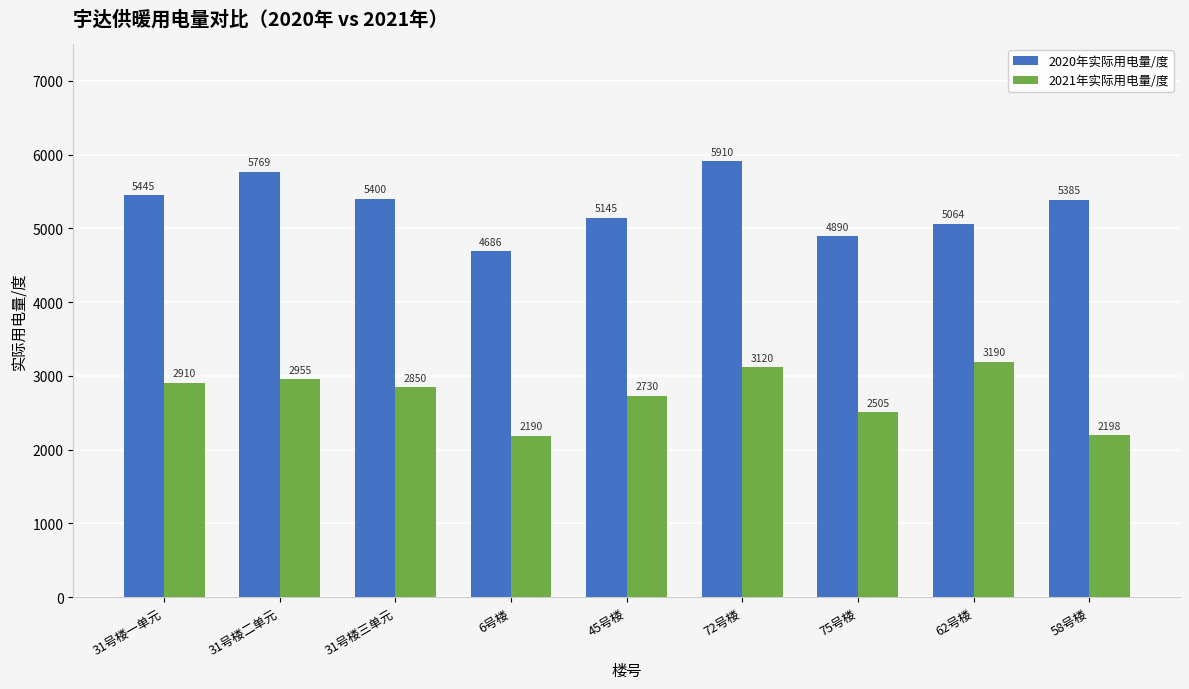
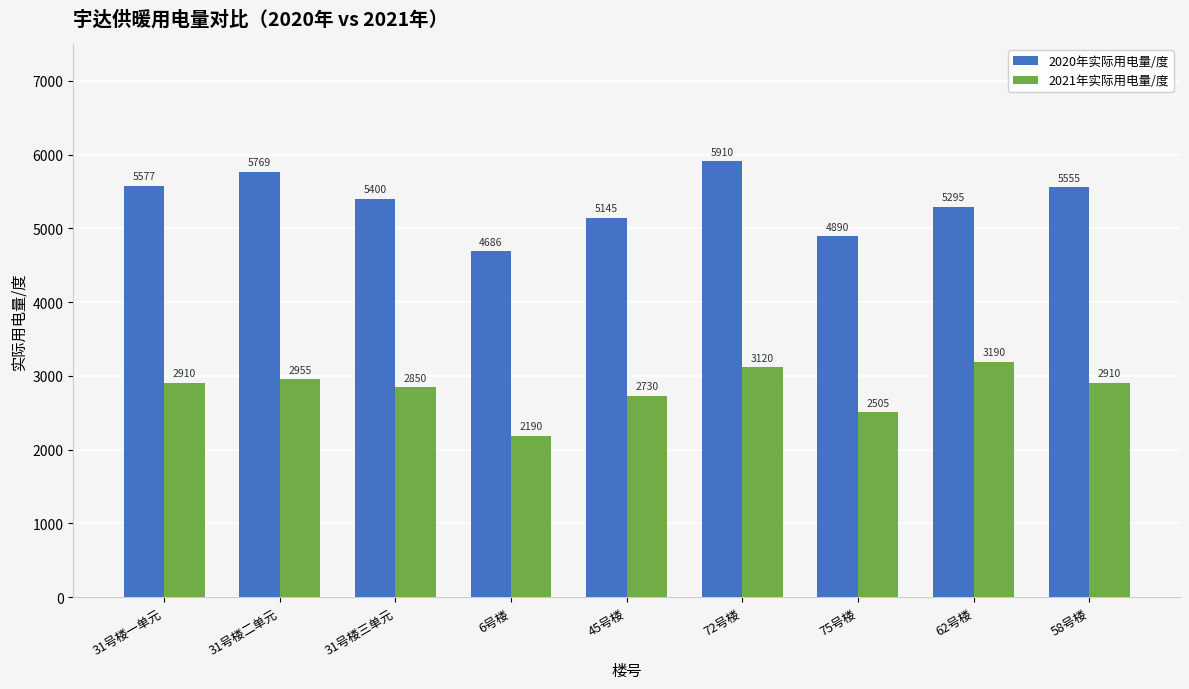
  {
    "2020年实际用电量/度": {
-     "31号楼一单元": 5445,
+     "31号楼一单元": 5577,
      "31号楼二单元": 5769,
      "31号楼三单元": 5400,
      "6号楼": 4686,
      "45号楼": 5145,
      "72号楼": 5910,
      "75号楼": 4890,
-     "62号楼": 5064,
-     "58号楼": 5385
+     "62号楼": 5295,
+     "58号楼": 5555
    },
    "2021年实际用电量/度": {
      "31号楼一单元": 2910,
      "31号楼二单元": 2955,
      "31号楼三单元": 2850,
      "6号楼": 2190,
      "45号楼": 2730,
      "72号楼": 3120,
      "75号楼": 2505,
      "62号楼": 3190,
-     "58号楼": 2198
+     "58号楼": 2910
    }
  }
